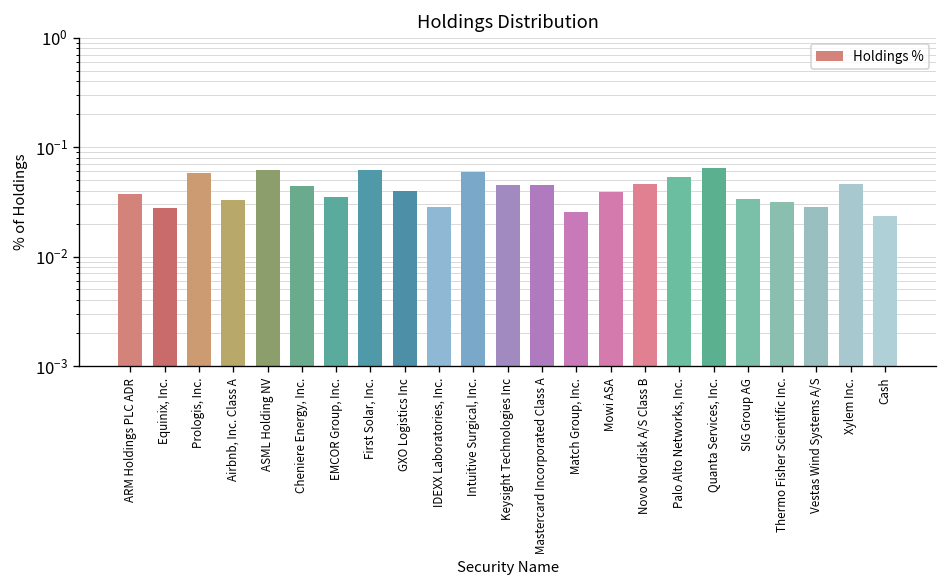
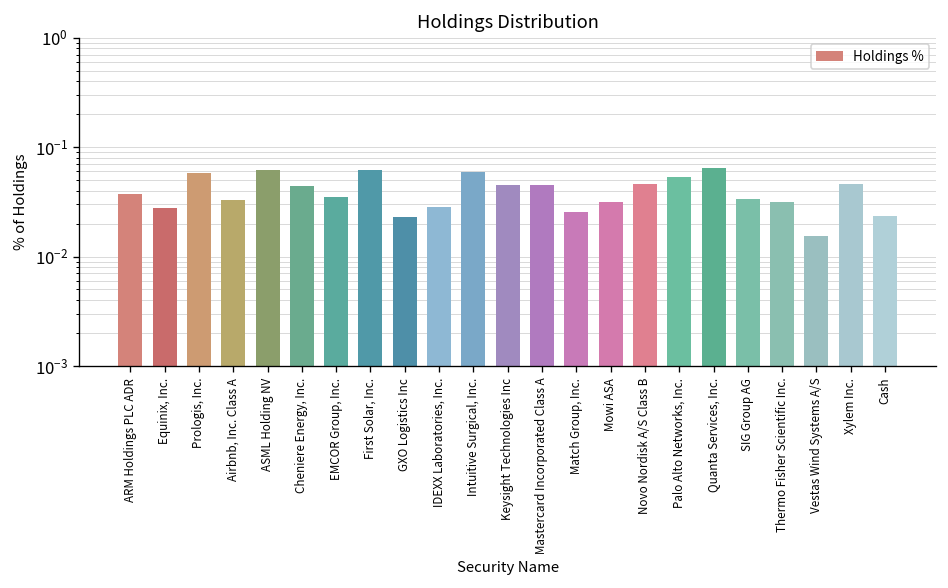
  {
    "ARM Holdings PLC ADR": 0.037,
    "Equinix, Inc.": 0.028,
    "Prologis, Inc.": 0.06,
    "Airbnb, Inc. Class A": 0.033,
    "ASML Holding NV": 0.06,
    "Cheniere Energy, Inc.": 0.04,
    "EMCOR Group, Inc.": 0.035,
    "First Solar, Inc.": 0.06,
-   "GXO Logistics Inc": 0.04,
+   "GXO Logistics Inc": 0.023,
    "IDEXX Laboratories, Inc.": 0.028,
    "Intuitive Surgical, Inc.": 0.06,
    "Keysight Technologies Inc": 0.05,
    "Mastercard Incorporated Class A": 0.05,
    "Match Group, Inc.": 0.026,
-   "Mowi ASA": 0.039,
+   "Mowi ASA": 0.031,
    "Novo Nordisk A/S Class B": 0.05,
    "Palo Alto Networks, Inc.": 0.05,
    "Quanta Services, Inc.": 0.06,
    "SIG Group AG": 0.034,
    "Thermo Fisher Scientific Inc.": 0.031,
-   "Vestas Wind Systems A/S": 0.028,
+   "Vestas Wind Systems A/S": 0.015,
    "Xylem Inc.": 0.05,
    "Cash": 0.024
  }
